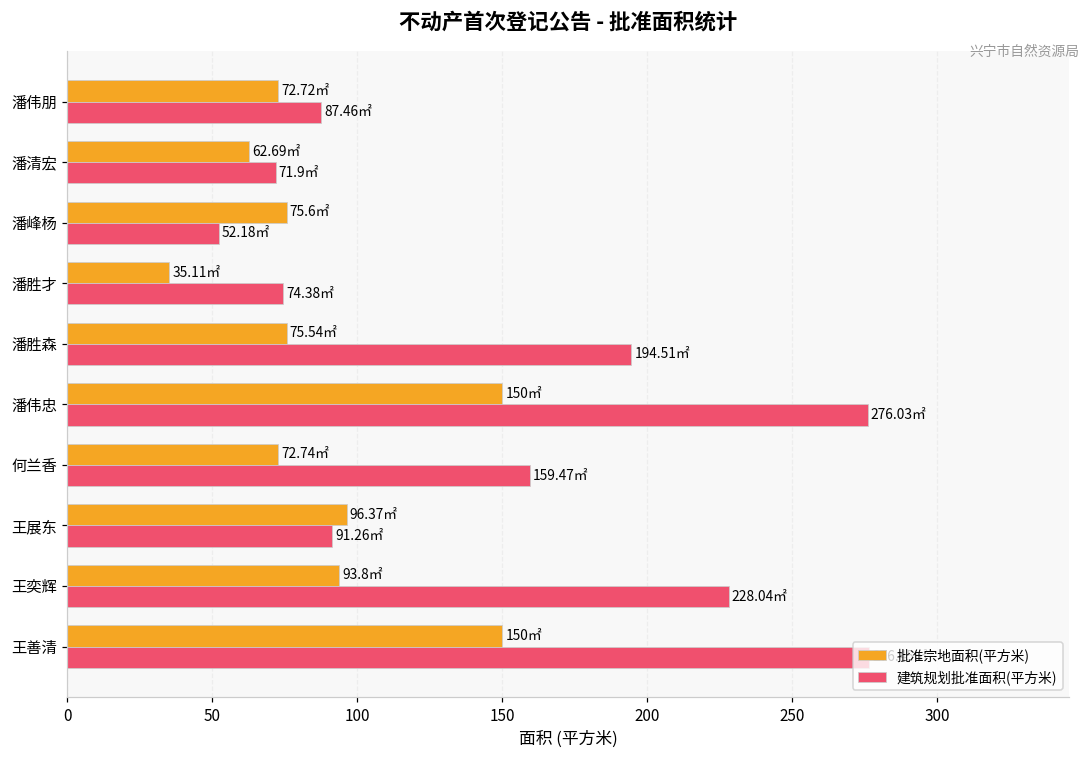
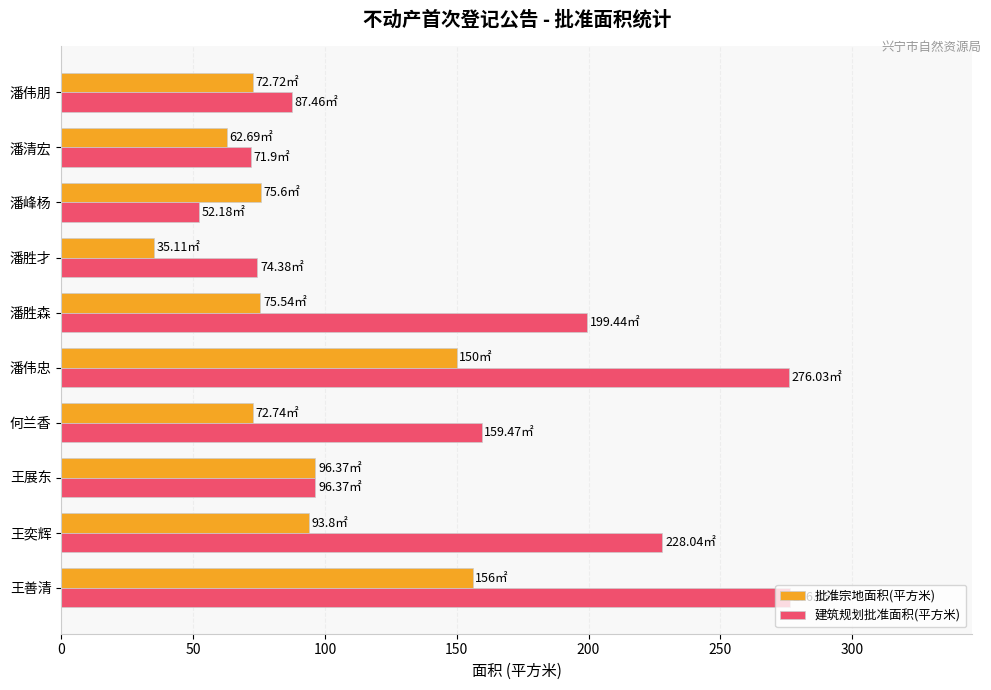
  {
    "批准宗地面积(平方米)": {
      "潘伟朋": "72.72㎡",
      "潘清宏": "62.69㎡",
      "潘峰杨": "75.6㎡",
      "潘胜才": "35.11㎡",
      "潘胜森": "75.54㎡",
      "潘伟忠": "150㎡",
      "何兰香": "72.74㎡",
      "王展东": "96.37㎡",
      "王奕辉": "93.8㎡",
-     "王善清": "150㎡"
+     "王善清": "156㎡"
    },
    "建筑规划批准面积(平方米)": {
      "潘伟朋": "87.46㎡",
      "潘清宏": "71.9㎡",
      "潘峰杨": "52.18㎡",
      "潘胜才": "74.38㎡",
-     "潘胜森": "194.51㎡",
+     "潘胜森": "199.44㎡",
      "潘伟忠": "276.03㎡",
      "何兰香": "159.47㎡",
-     "王展东": "91.26㎡",
+     "王展东": "96.37㎡",
      "王奕辉": "228.04㎡"
    }
  }
